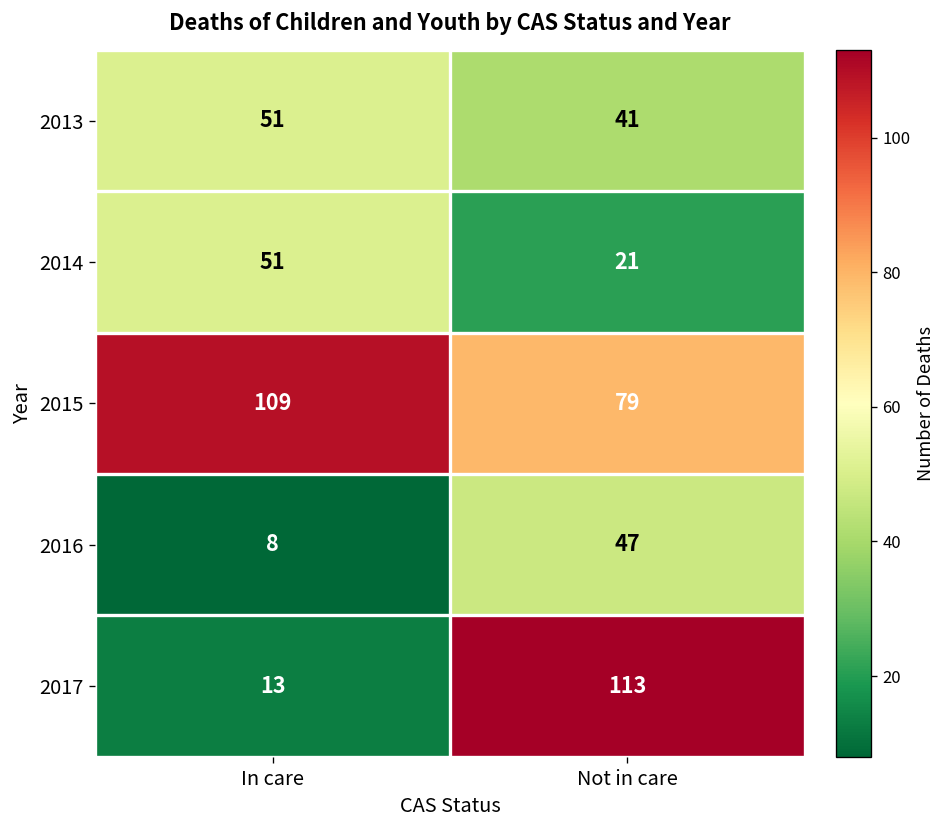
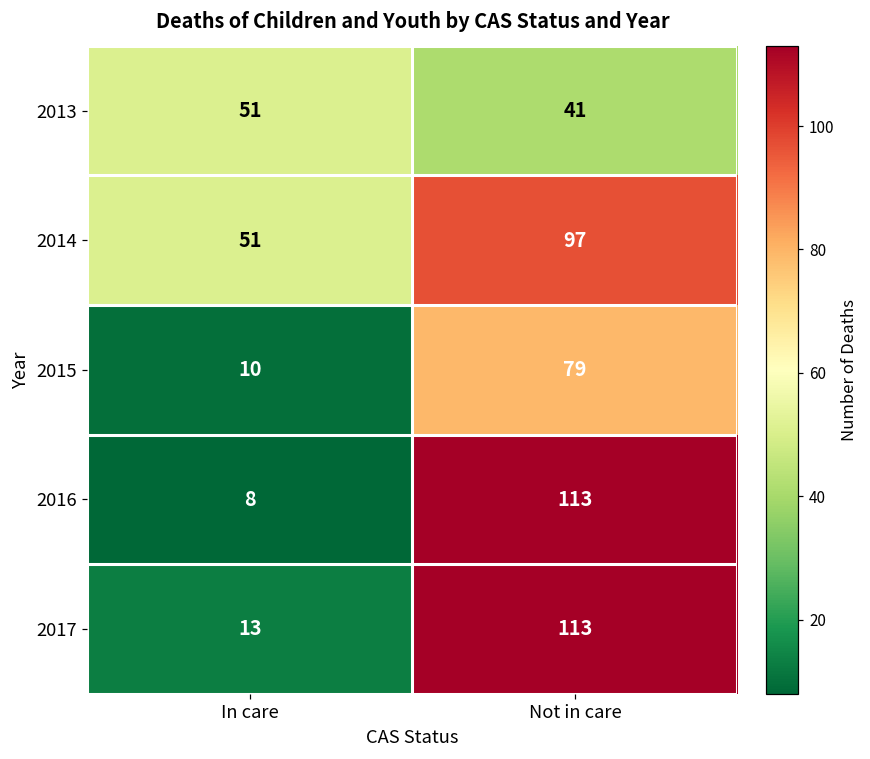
  {
    "2013": {
      "In care": 51,
      "Not in care": 41
    },
    "2014": {
      "In care": 51,
-     "Not in care": 21
+     "Not in care": 97
    },
    "2015": {
-     "In care": 109,
+     "In care": 10,
      "Not in care": 79
    },
    "2016": {
      "In care": 8,
-     "Not in care": 47
+     "Not in care": 113
    },
    "2017": {
      "In care": 13,
      "Not in care": 113
    }
  }
